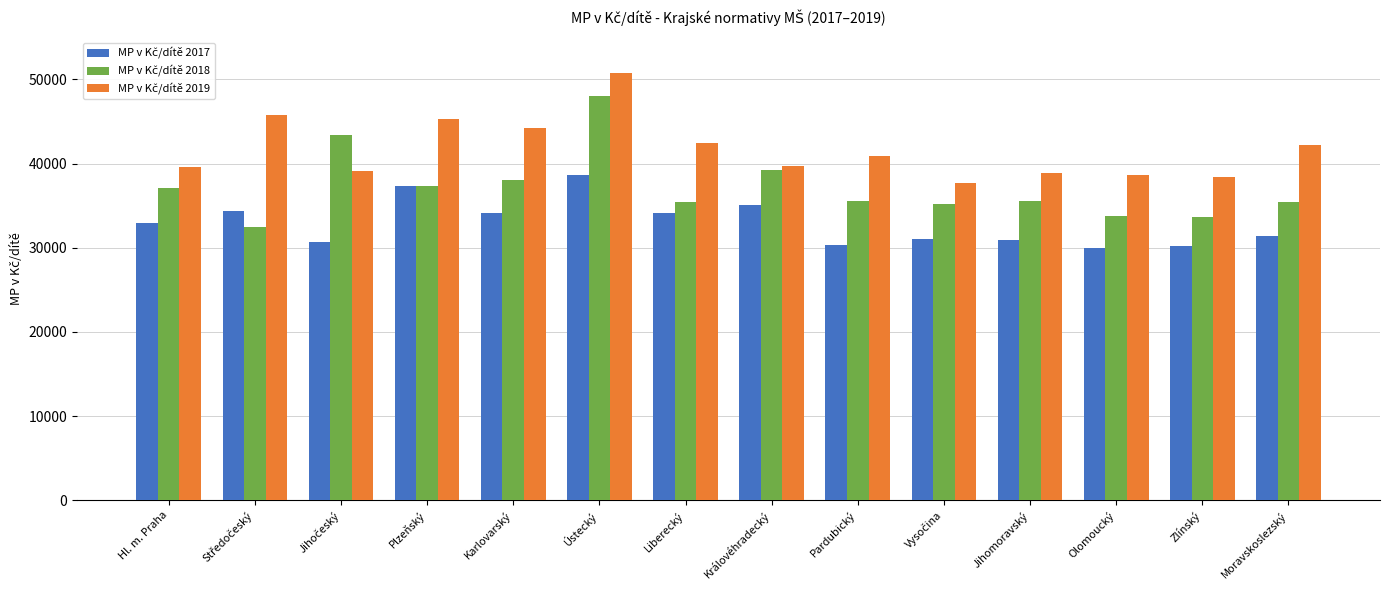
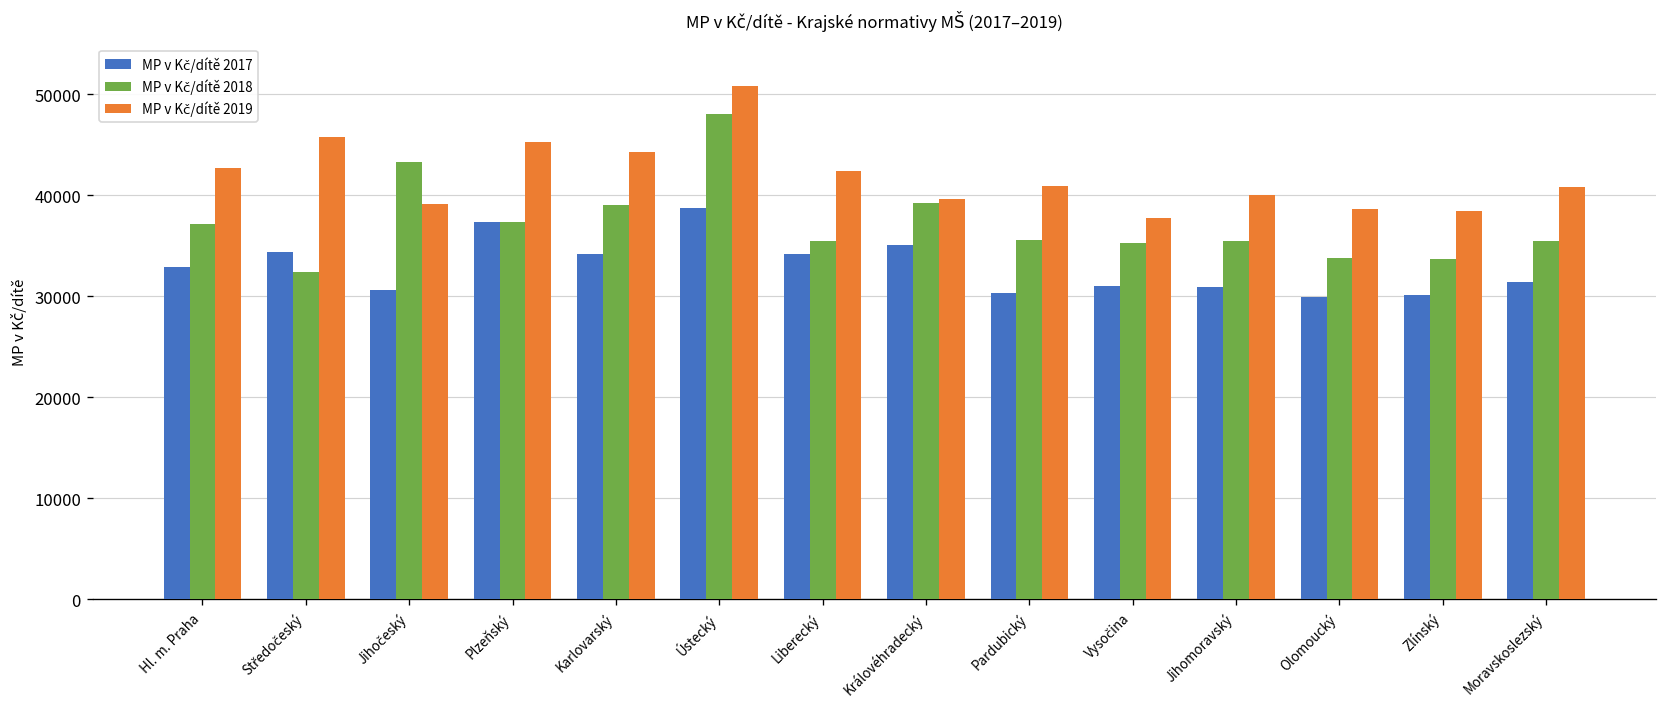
  {
    "MP v Kč/dítě 2017": {
      "Hl. m. Praha": 33000,
      "Středočeský": 34000,
      "Jihočeský": 31000,
      "Plzeňský": 37000,
      "Karlovarský": 34000,
      "Ústecký": 39000,
      "Liberecký": 34000,
      "Královéhradecký": 35000,
      "Pardubický": 30000,
      "Vysočina": 31000,
      "Jihomoravský": 31000,
      "Olomoucký": 30000,
      "Zlínský": 30000,
      "Moravskoslezský": 31000
    },
    "MP v Kč/dítě 2018": {
      "Hl. m. Praha": 37000,
      "Středočeský": 32000,
      "Jihočeský": 43000,
      "Plzeňský": 37000,
-     "Karlovarský": 38000,
+     "Karlovarský": 39000,
      "Ústecký": 48000,
      "Liberecký": 35000,
      "Královéhradecký": 39000,
      "Pardubický": 36000,
      "Vysočina": 35000,
      "Jihomoravský": 36000,
      "Olomoucký": 34000,
      "Zlínský": 34000,
      "Moravskoslezský": 35000
    },
    "MP v Kč/dítě 2019": {
-     "Hl. m. Praha": 40000,
+     "Hl. m. Praha": 43000,
      "Středočeský": 46000,
      "Jihočeský": 39000,
      "Plzeňský": 45000,
      "Karlovarský": 44000,
      "Ústecký": 51000,
      "Liberecký": 42000,
      "Královéhradecký": 40000,
      "Pardubický": 41000,
      "Vysočina": 38000,
-     "Jihomoravský": 39000,
+     "Jihomoravský": 40000,
      "Olomoucký": 39000,
      "Zlínský": 38000,
-     "Moravskoslezský": 42000
+     "Moravskoslezský": 41000
    }
  }
